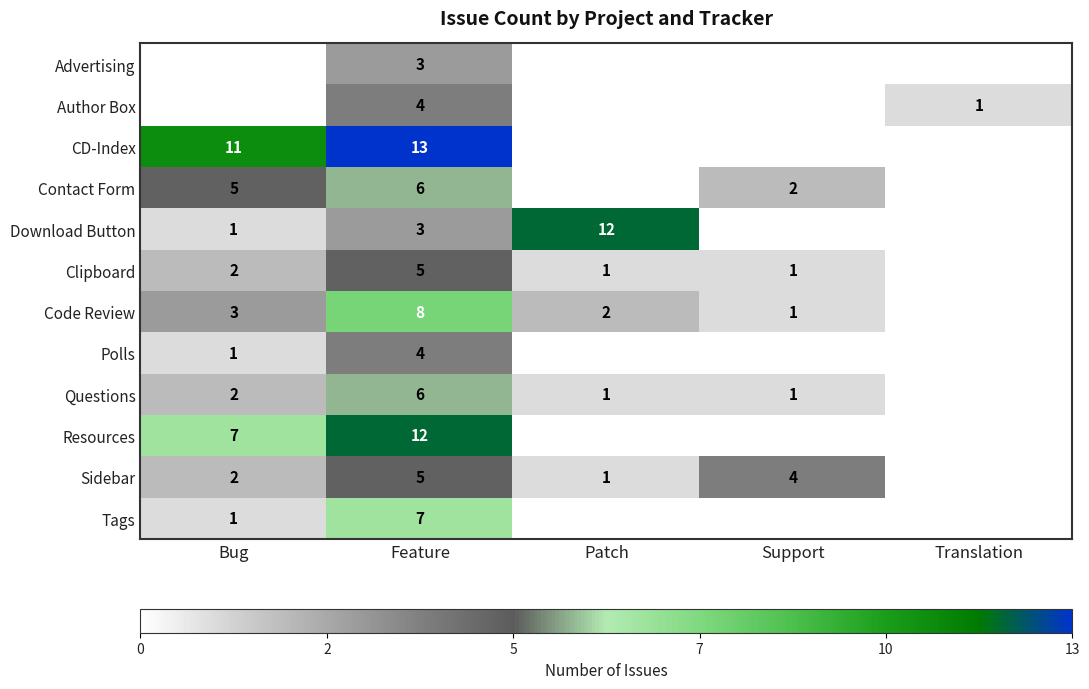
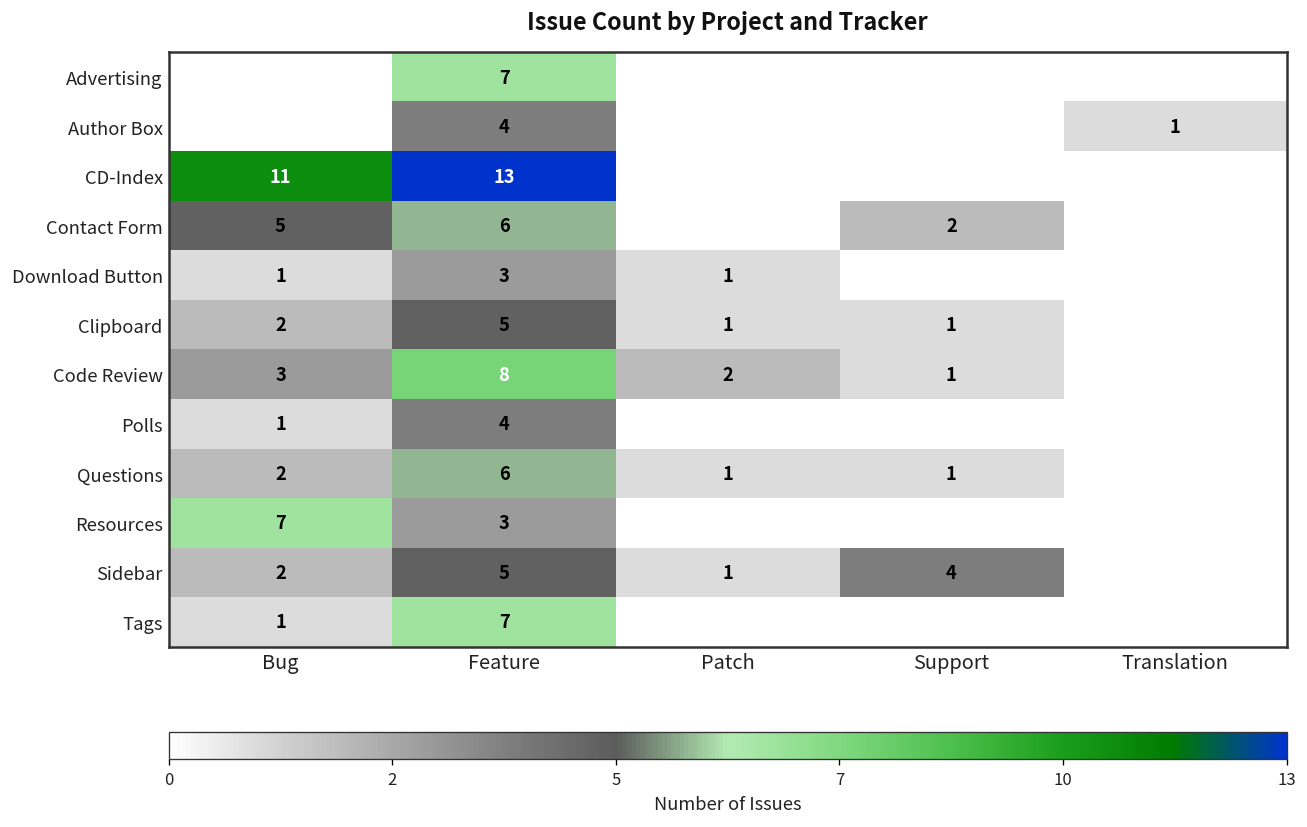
  {
    "Advertising": {
-     "Feature": 3
+     "Feature": 7
    },
    "Author Box": {
      "Feature": 4,
      "Translation": 1
    },
    "CD-Index": {
      "Bug": 11,
      "Feature": 13
    },
    "Contact Form": {
      "Bug": 5,
      "Feature": 6,
      "Support": 2
    },
    "Download Button": {
      "Bug": 1,
      "Feature": 3,
-     "Patch": 12
+     "Patch": 1
    },
    "Clipboard": {
      "Bug": 2,
      "Feature": 5,
      "Patch": 1,
      "Support": 1
    },
    "Code Review": {
      "Bug": 3,
      "Feature": 8,
      "Patch": 2,
      "Support": 1
    },
    "Polls": {
      "Bug": 1,
      "Feature": 4
    },
    "Questions": {
      "Bug": 2,
      "Feature": 6,
      "Patch": 1,
      "Support": 1
    },
    "Resources": {
      "Bug": 7,
-     "Feature": 12
+     "Feature": 3
    },
    "Sidebar": {
      "Bug": 2,
      "Feature": 5,
      "Patch": 1,
      "Support": 4
    },
    "Tags": {
      "Bug": 1,
      "Feature": 7
    }
  }
